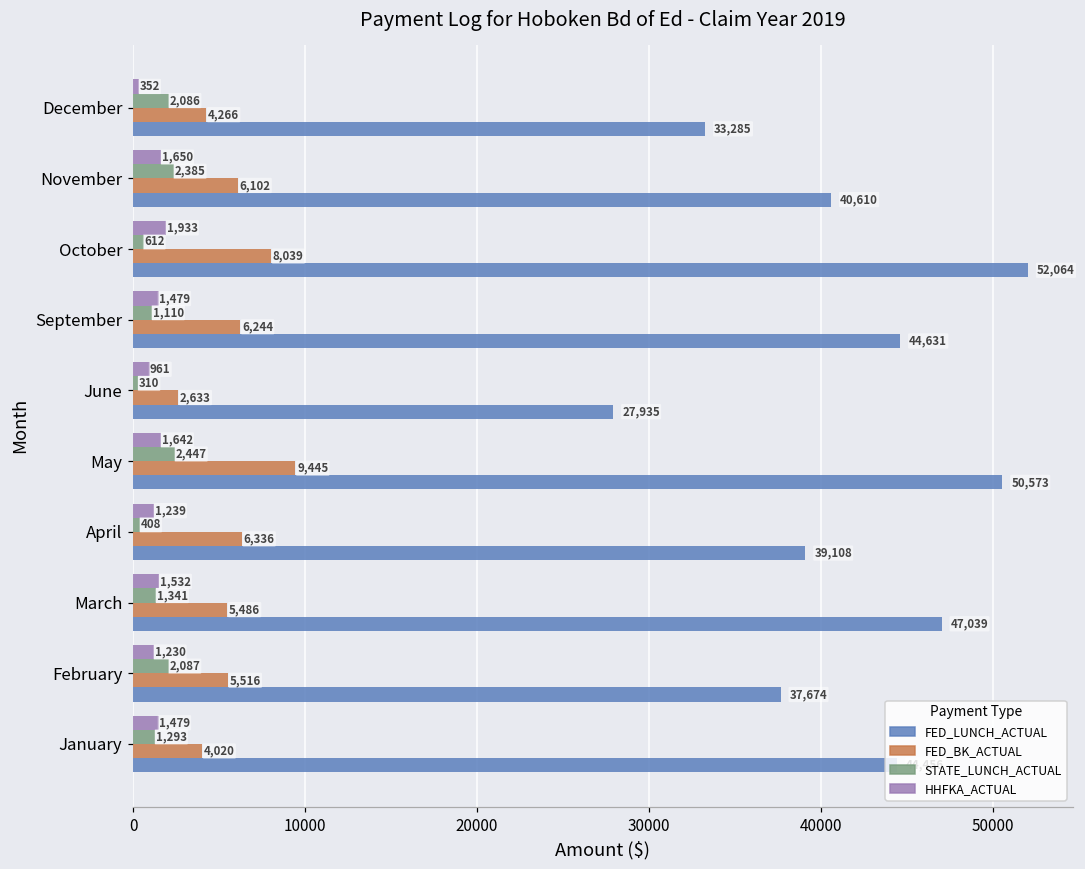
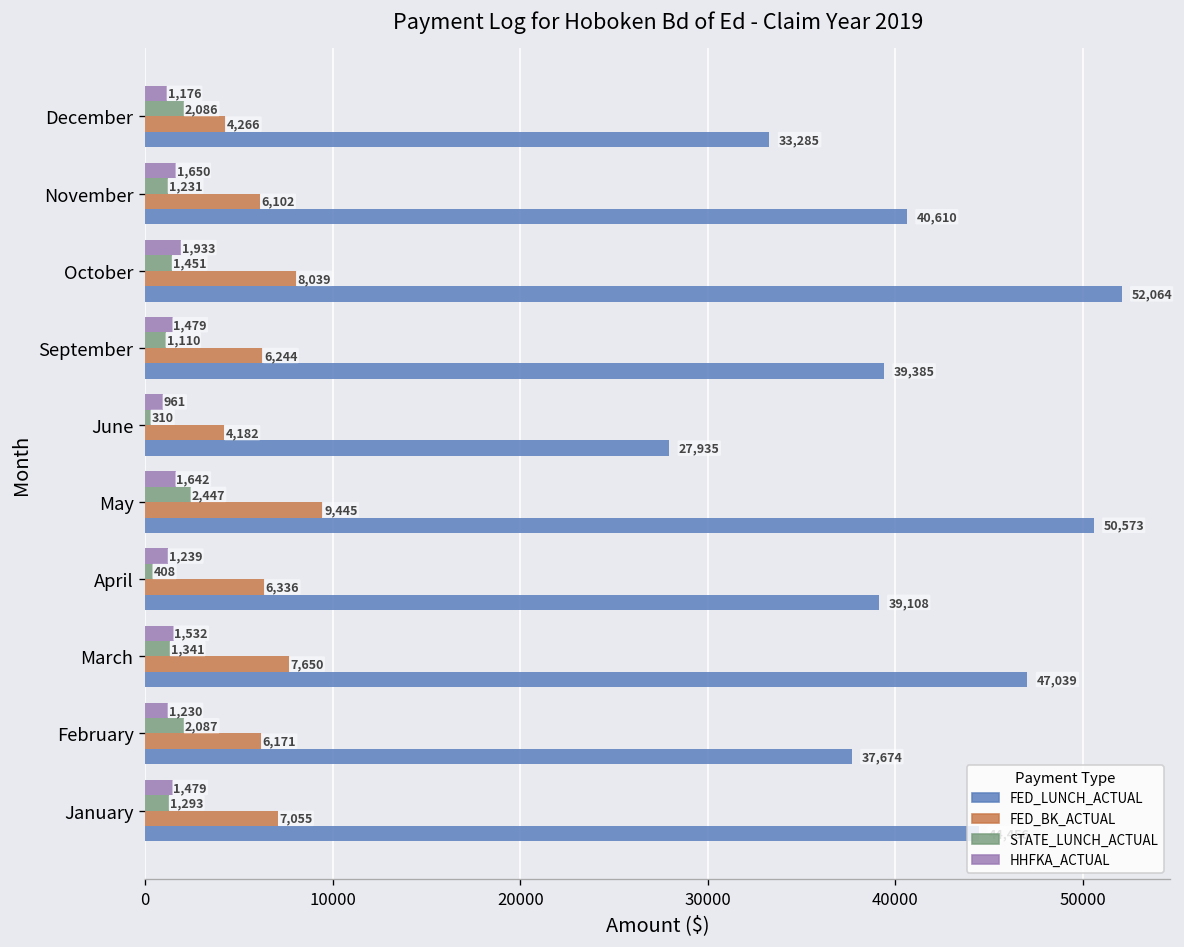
  {
    "FED_LUNCH_ACTUAL": {
-     "September": "44,631"
+     "September": "39,385"
    },
    "FED_BK_ACTUAL": {
-     "June": "2,633",
-     "March": "5,486",
-     "February": "5,516",
-     "January": "4,020"
+     "June": "4,182",
+     "March": "7,650",
+     "February": "6,171",
+     "January": "7,055"
    },
    "STATE_LUNCH_ACTUAL": {
-     "November": "2,385",
-     "October": "612"
+     "November": "1,231",
+     "October": "1,451"
    },
    "HHFKA_ACTUAL": {
-     "December": "352"
+     "December": "1,176"
    }
  }
